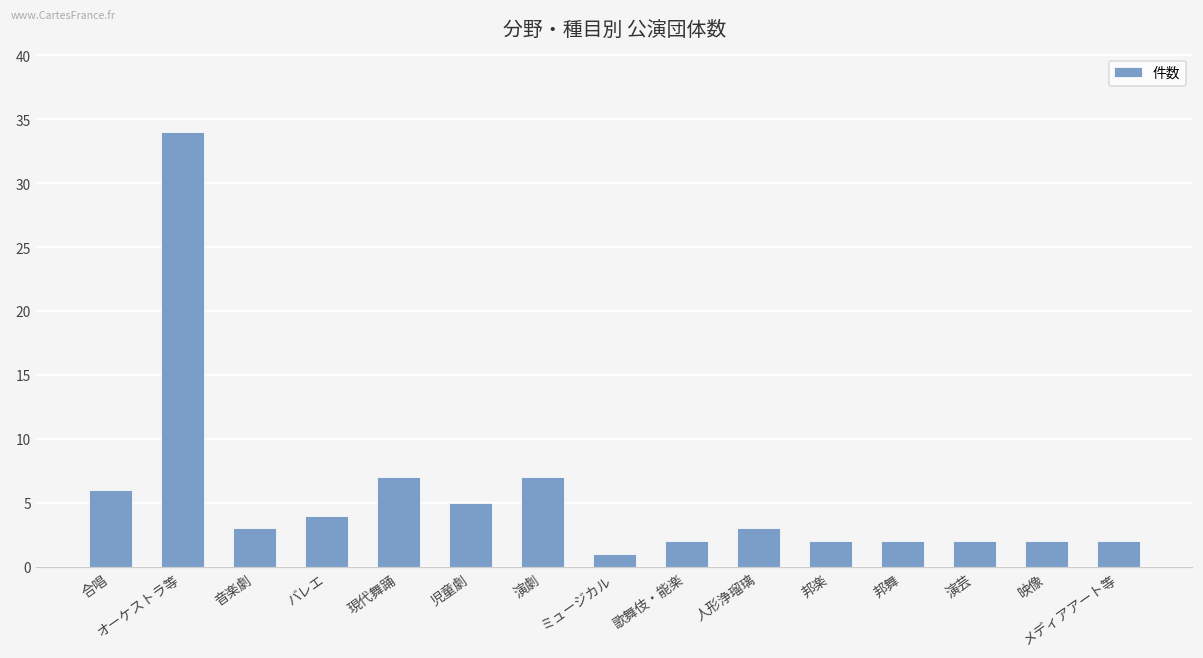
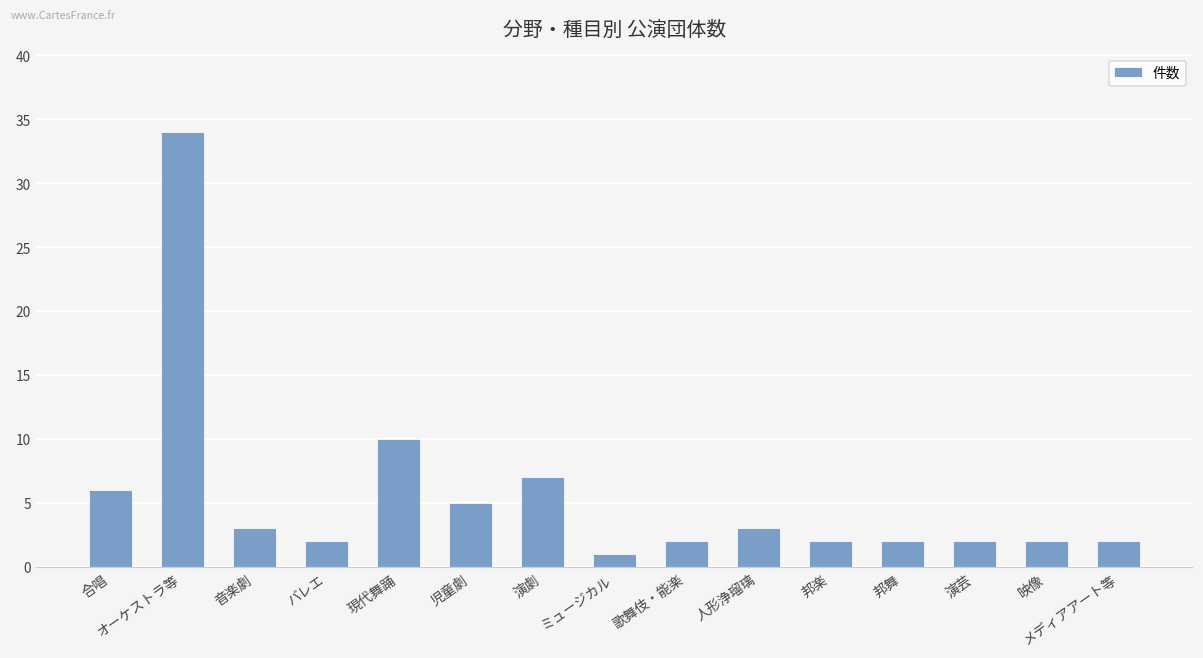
  {
    "合唱": 6,
    "オーケストラ等": 34,
    "音楽劇": 3,
-   "バレエ": 4,
-   "現代舞踊": 7,
+   "バレエ": 2,
+   "現代舞踊": 10,
    "児童劇": 5,
    "演劇": 7,
    "ミュージカル": 1,
    "歌舞伎・能楽": 2,
    "人形浄瑠璃": 3,
    "邦楽": 2,
    "邦舞": 2,
    "演芸": 2,
    "映像": 2,
    "メディアアート等": 2
  }
